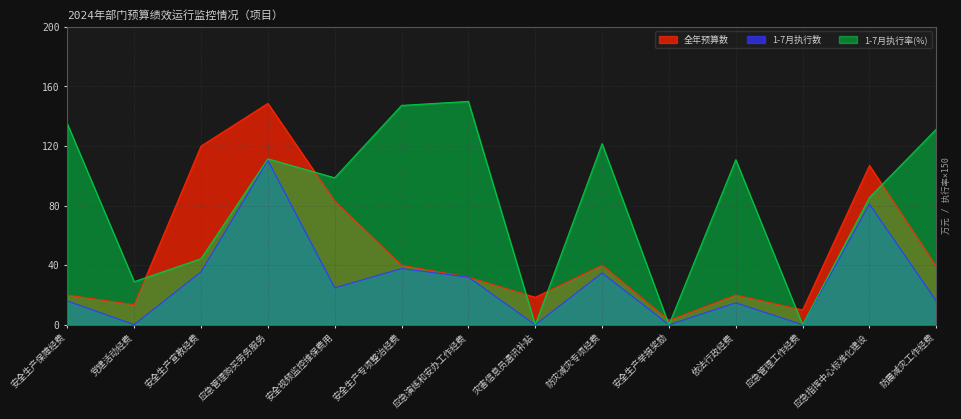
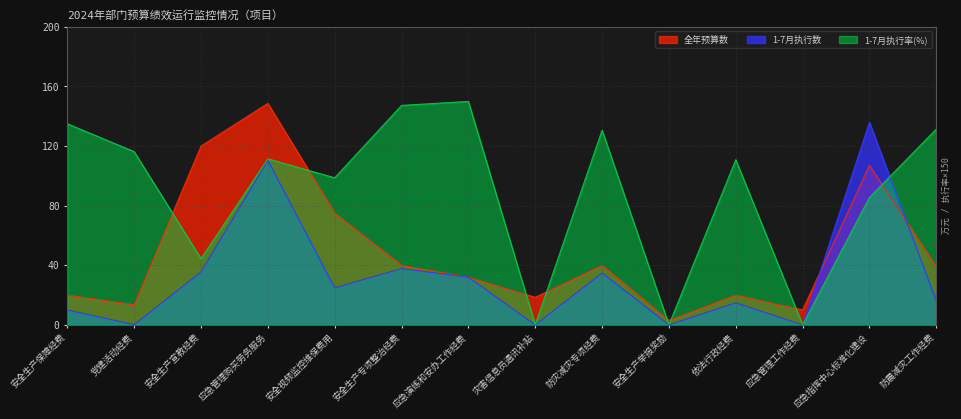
  {
    "全年预算数": {
      "安全生产保障经费": 20,
      "党建活动经费": 14,
      "安全生产宣教经费": 120,
      "应急管理购买劳务服务": 149,
-     "安全视频监控维保费用": 83,
+     "安全视频监控维保费用": 75,
      "安全生产专项整治经费": 40,
      "灾害信息员通讯补贴": 18,
      "防灾减灾专项经费": 40,
      "安全生产举报奖励": 3,
      "依法行政经费": 20,
      "应急管理工作经费": 10,
      "应急指挥中心标准化建设": 107,
      "防震减灾工作经费": 39
    },
    "1-7月执行数": {
-     "安全生产保障经费": 16,
+     "安全生产保障经费": 10,
      "党建活动经费": 0,
      "安全生产宣教经费": 36,
      "安全视频监控维保费用": 25,
      "安全生产专项整治经费": 38,
      "防灾减灾专项经费": 35,
      "依法行政经费": 15,
-     "应急指挥中心标准化建设": 81,
+     "应急指挥中心标准化建设": 136,
      "防震减灾工作经费": 16
    },
    "1-7月执行率(%)": {
      "安全生产保障经费": 135,
-     "党建活动经费": 29,
+     "党建活动经费": 116,
      "安全生产宣教经费": 44,
      "安全视频监控维保费用": 99,
      "安全生产专项整治经费": 147,
      "应急演练和安办工作经费": 150,
-     "防灾减灾专项经费": 122,
+     "防灾减灾专项经费": 131,
      "依法行政经费": 111,
      "应急指挥中心标准化建设": 85,
      "防震减灾工作经费": 131
    }
  }
